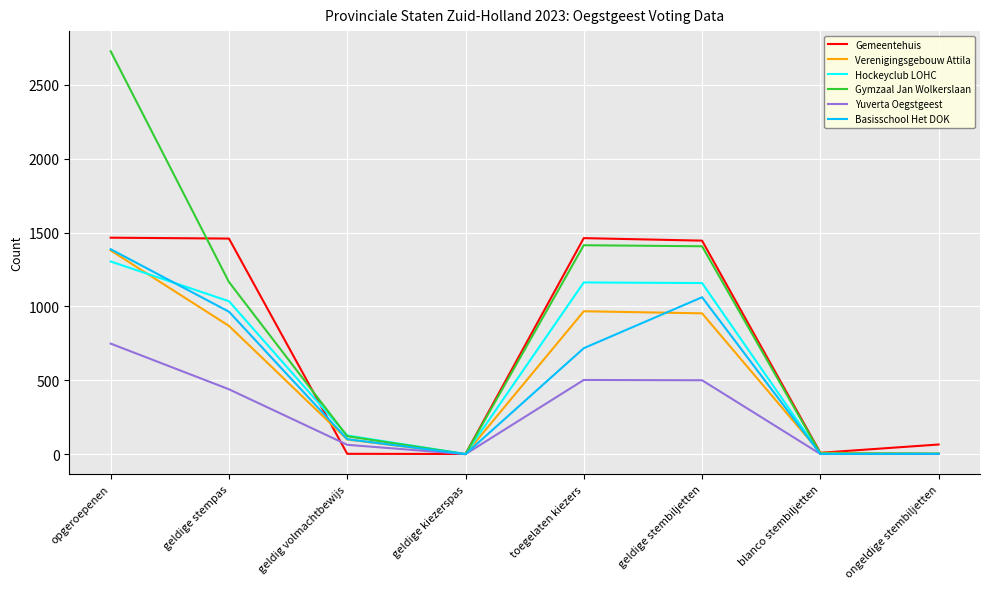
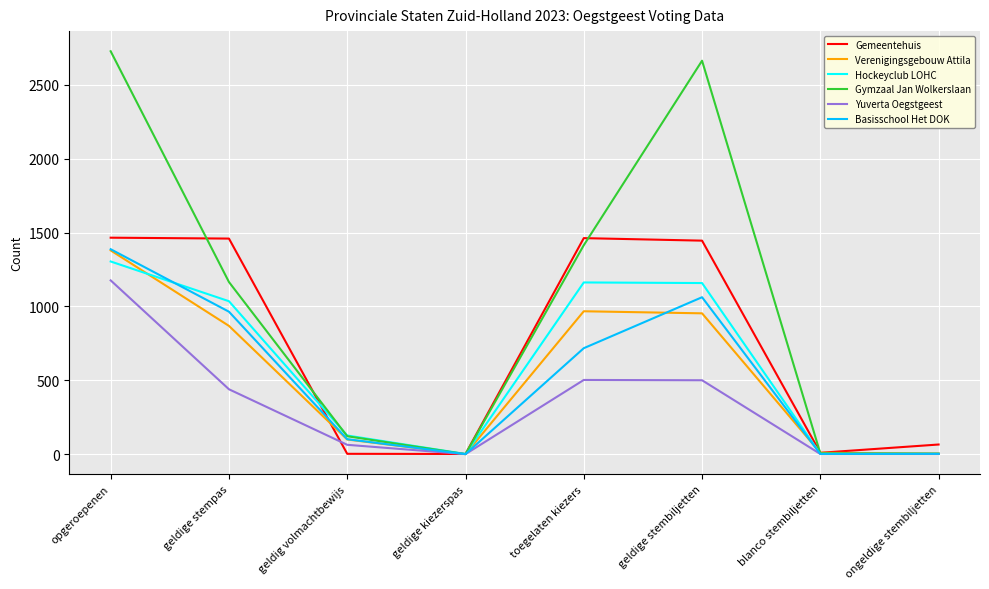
  {
    "Gemeentehuis": {
      "opgeroepenen": 1470,
      "geldige stempas": 1460,
      "geldig volmachtbewijs": 0,
      "toegelaten kiezers": 1460,
      "geldige stembiljetten": 1450,
      "ongeldige stembiljetten": 70
    },
    "Verenigingsgebouw Attila": {
      "geldige stempas": 870,
      "toegelaten kiezers": 970,
      "geldige stembiljetten": 950
    },
    "Hockeyclub LOHC": {
      "opgeroepenen": 1300,
      "geldige stempas": 1040,
      "toegelaten kiezers": 1160,
      "geldige stembiljetten": 1160
    },
    "Gymzaal Jan Wolkerslaan": {
      "opgeroepenen": 2730,
      "geldige stempas": 1170,
      "toegelaten kiezers": 1410,
-     "geldige stembiljetten": 1410
+     "geldige stembiljetten": 2660
    },
    "Yuverta Oegstgeest": {
-     "opgeroepenen": 750,
+     "opgeroepenen": 1180,
      "geldige stempas": 440,
      "geldig volmachtbewijs": 60,
      "toegelaten kiezers": 500,
      "geldige stembiljetten": 500
    },
    "Basisschool Het DOK": {
      "geldige stempas": 960,
      "toegelaten kiezers": 720,
      "geldige stembiljetten": 1060
    }
  }
